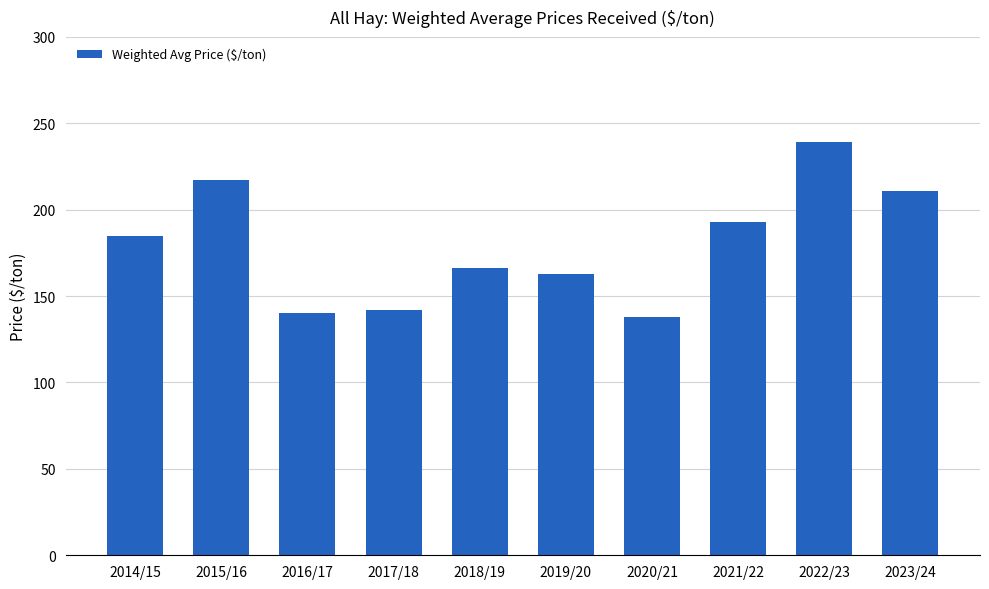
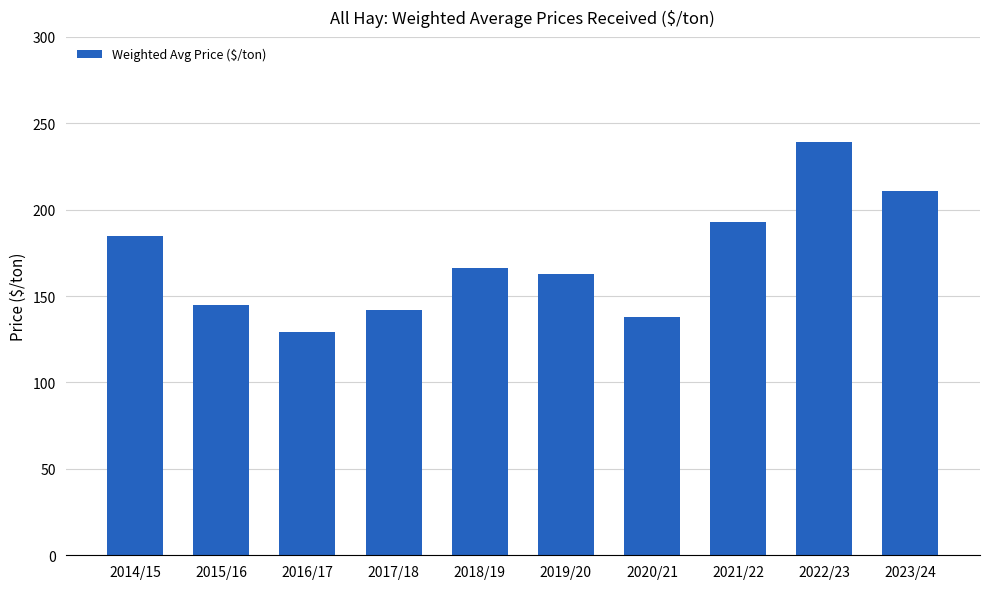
  {
    "2014/15": 185,
-   "2015/16": 217,
-   "2016/17": 140,
+   "2015/16": 145,
+   "2016/17": 129,
    "2017/18": 142,
    "2018/19": 166,
    "2019/20": 163,
    "2020/21": 138,
    "2021/22": 193,
    "2022/23": 239,
    "2023/24": 211
  }
